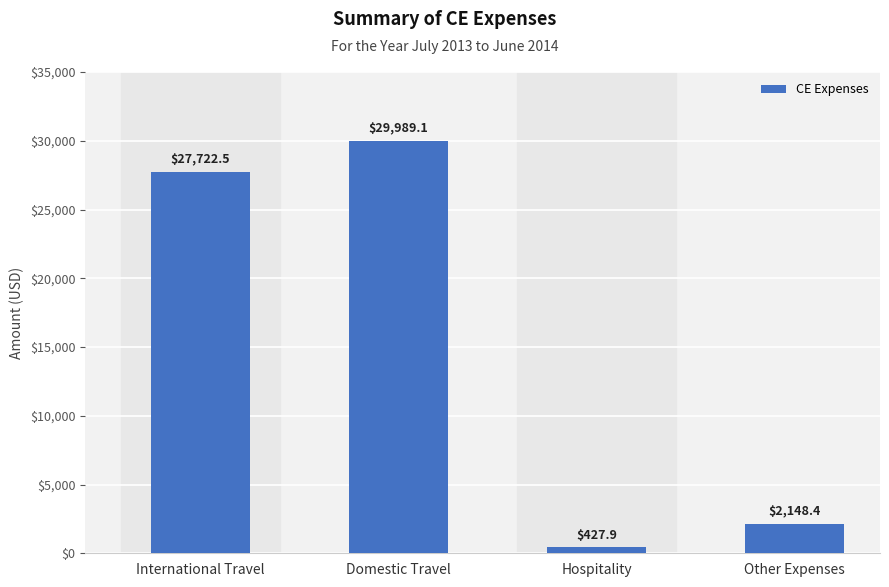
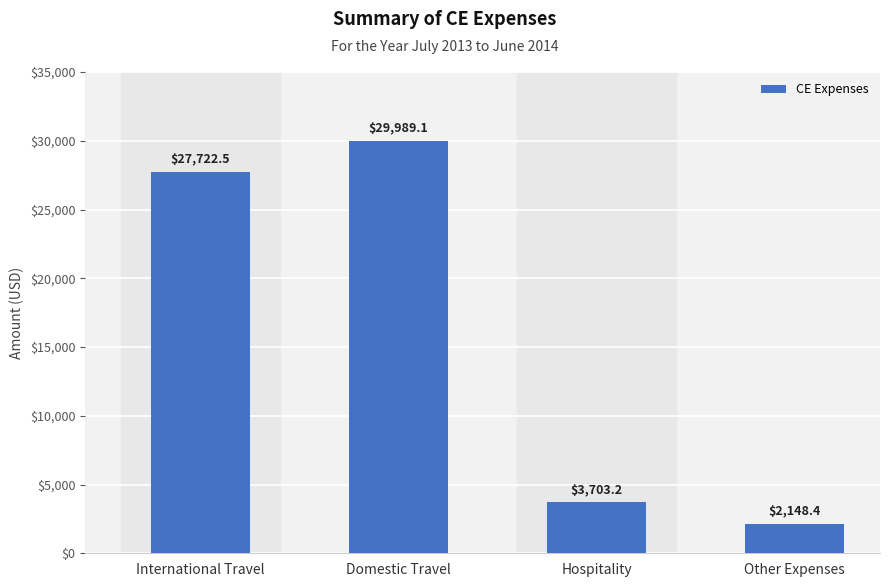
  {
    "International Travel": "$27,722.5",
    "Domestic Travel": "$29,989.1",
-   "Hospitality": "$427.9",
+   "Hospitality": "$3,703.2",
    "Other Expenses": "$2,148.4"
  }
